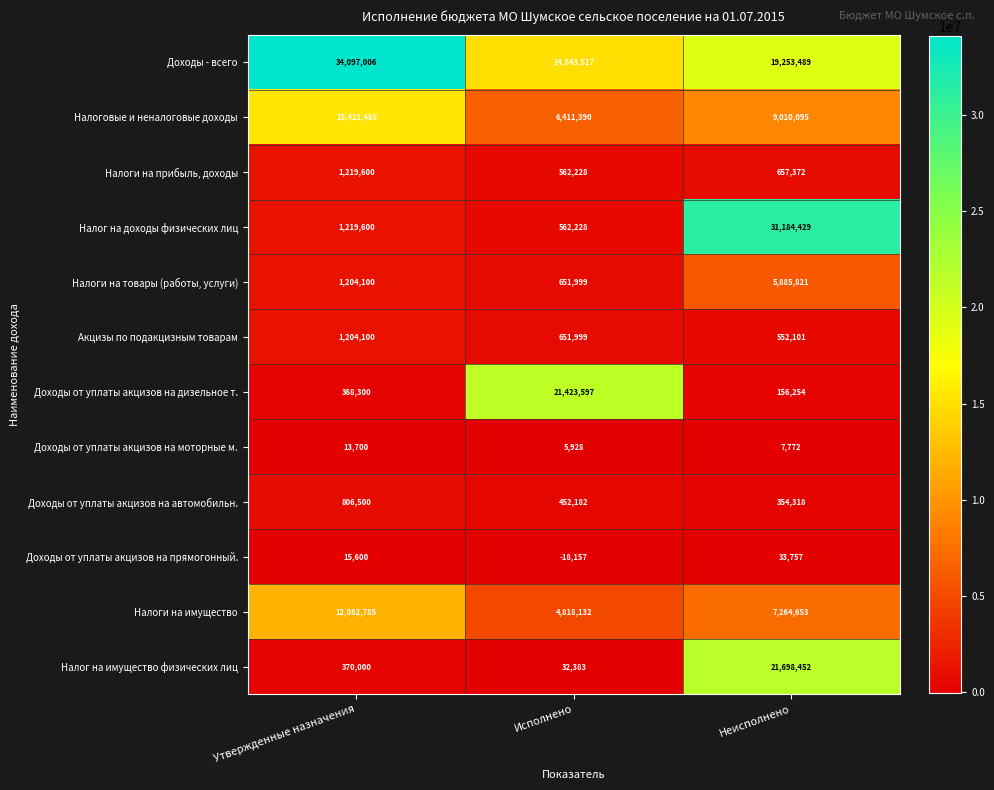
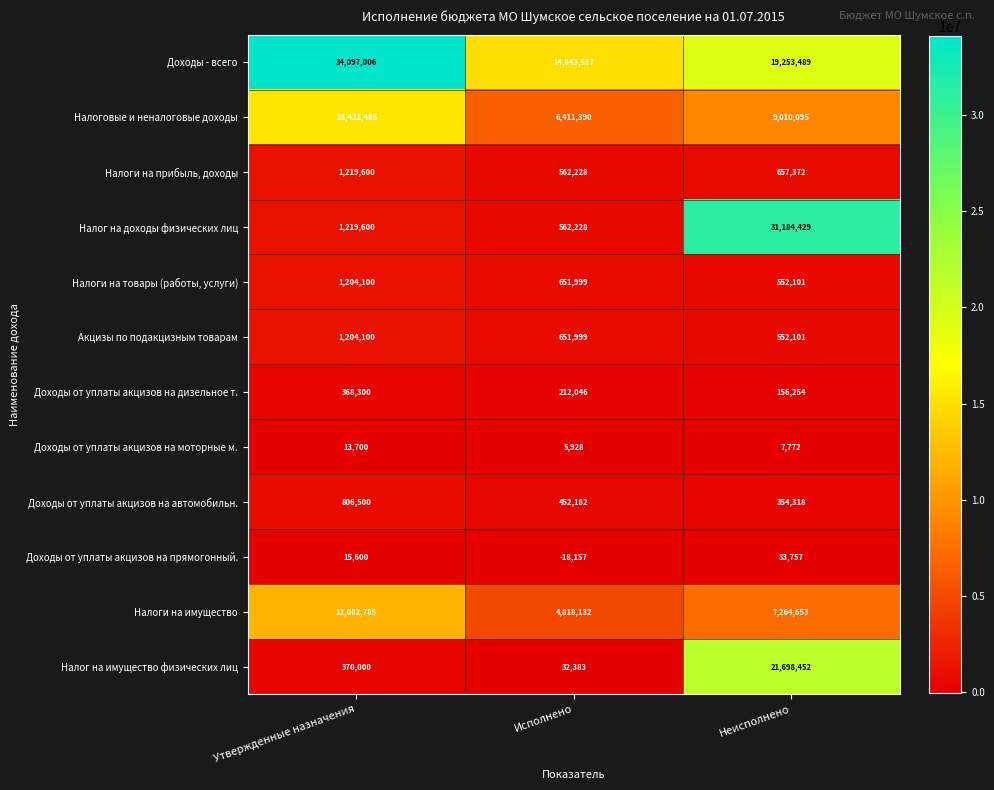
  {
    "Доходы - всего": {
      "Утвержденные назначения": "34,097,006",
      "Исполнено": "14,843,517",
      "Неисполнено": "19,253,489"
    },
    "Налоговые и неналоговые доходы": {
      "Утвержденные назначения": "15,421,485",
      "Исполнено": "6,411,390",
      "Неисполнено": "9,010,095"
    },
    "Налоги на прибыль, доходы": {
      "Утвержденные назначения": "1,219,600",
      "Исполнено": "562,228",
      "Неисполнено": "657,372"
    },
    "Налог на доходы физических лиц": {
      "Утвержденные назначения": "1,219,600",
      "Исполнено": "562,228",
      "Неисполнено": "31,184,429"
    },
    "Налоги на товары (работы, услуги)": {
      "Утвержденные назначения": "1,204,100",
      "Исполнено": "651,999",
-     "Неисполнено": "5,885,821"
+     "Неисполнено": "552,101"
    },
    "Акцизы по подакцизным товарам": {
      "Утвержденные назначения": "1,204,100",
      "Исполнено": "651,999",
      "Неисполнено": "552,101"
    },
    "Доходы от уплаты акцизов на дизельное т.": {
      "Утвержденные назначения": "368,300",
-     "Исполнено": "21,423,597",
+     "Исполнено": "212,046",
      "Неисполнено": "156,254"
    },
    "Доходы от уплаты акцизов на моторные м.": {
      "Утвержденные назначения": "13,700",
      "Исполнено": "5,928",
      "Неисполнено": "7,772"
    },
    "Доходы от уплаты акцизов на автомобильн.": {
      "Утвержденные назначения": "806,500",
      "Исполнено": "452,182",
      "Неисполнено": "354,318"
    },
    "Доходы от уплаты акцизов на прямогонный.": {
      "Утвержденные назначения": "15,600",
      "Исполнено": "-18,157",
      "Неисполнено": "33,757"
    },
    "Налоги на имущество": {
      "Утвержденные назначения": "12,082,785",
      "Исполнено": "4,818,132",
      "Неисполнено": "7,264,653"
    },
    "Налог на имущество физических лиц": {
      "Утвержденные назначения": "370,000",
      "Исполнено": "32,383",
      "Неисполнено": "21,698,452"
    }
  }
